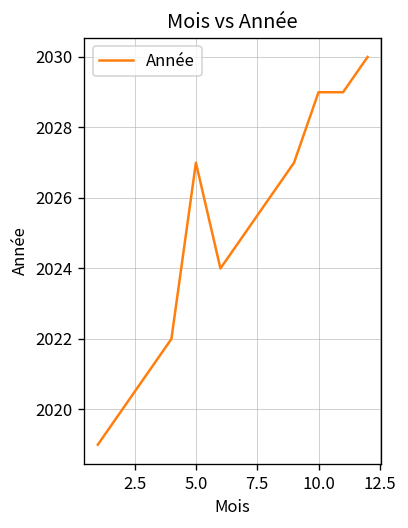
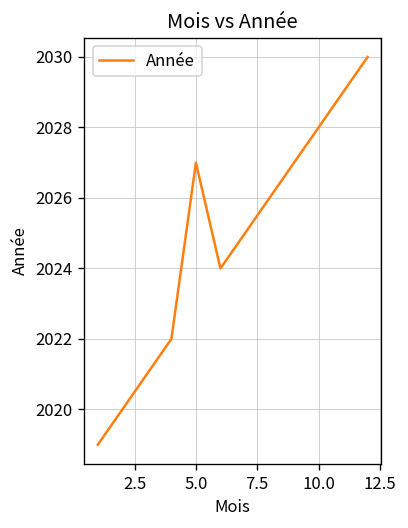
  {
    "5.0": 2027,
-   "10.0": 2029
+   "10.0": 2028
  }
